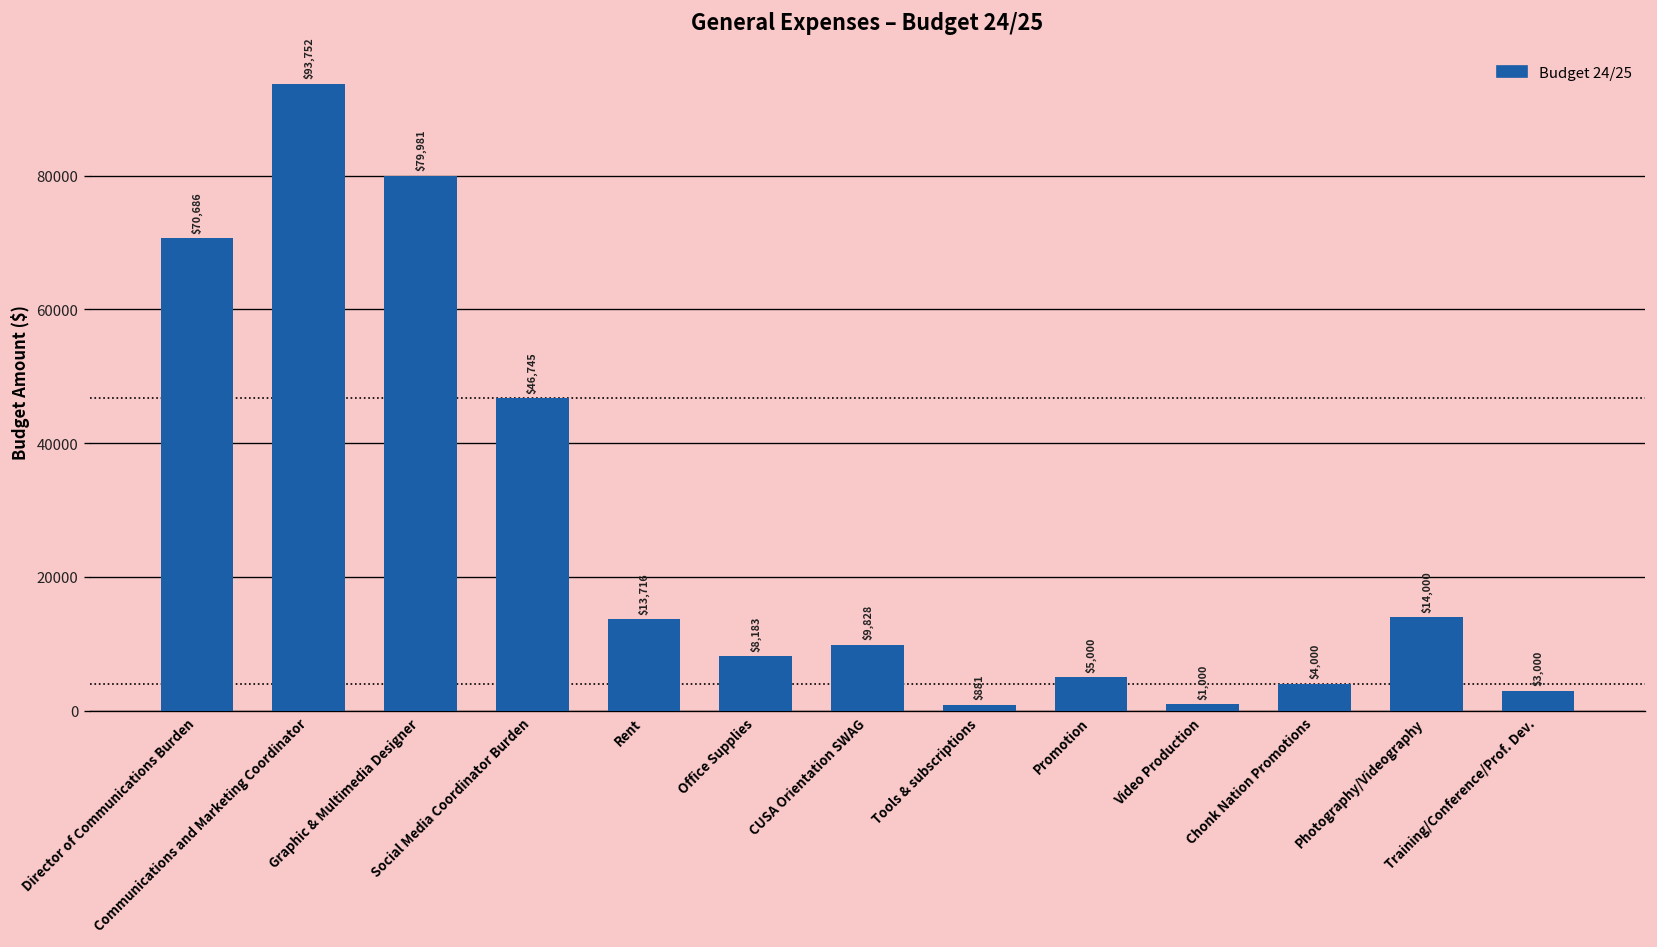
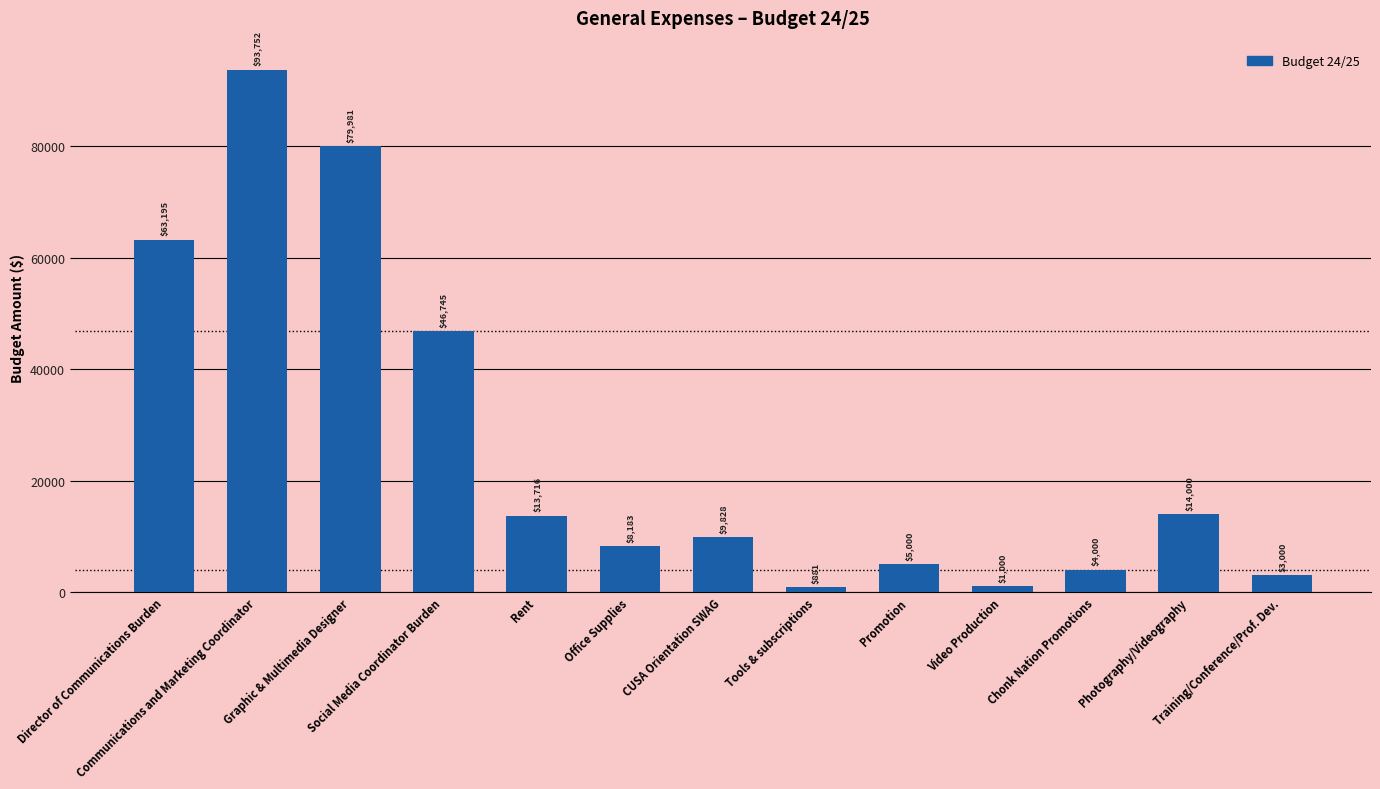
  {
-   "Director of Communications Burden": "$70,686",
+   "Director of Communications Burden": "$63,195",
    "Communications and Marketing Coordinator": "$93,752",
    "Graphic & Multimedia Designer": "$79,981",
    "Social Media Coordinator Burden": "$46,745",
    "Rent": "$13,716",
    "Office Supplies": "$8,183",
    "CUSA Orientation SWAG": "$9,828",
    "Tools & subscriptions": "$881",
    "Promotion": "$5,000",
    "Video Production": "$1,000",
    "Chonk Nation Promotions": "$4,000",
    "Photography/Videography": "$14,000",
    "Training/Conference/Prof. Dev.": "$3,000"
  }
